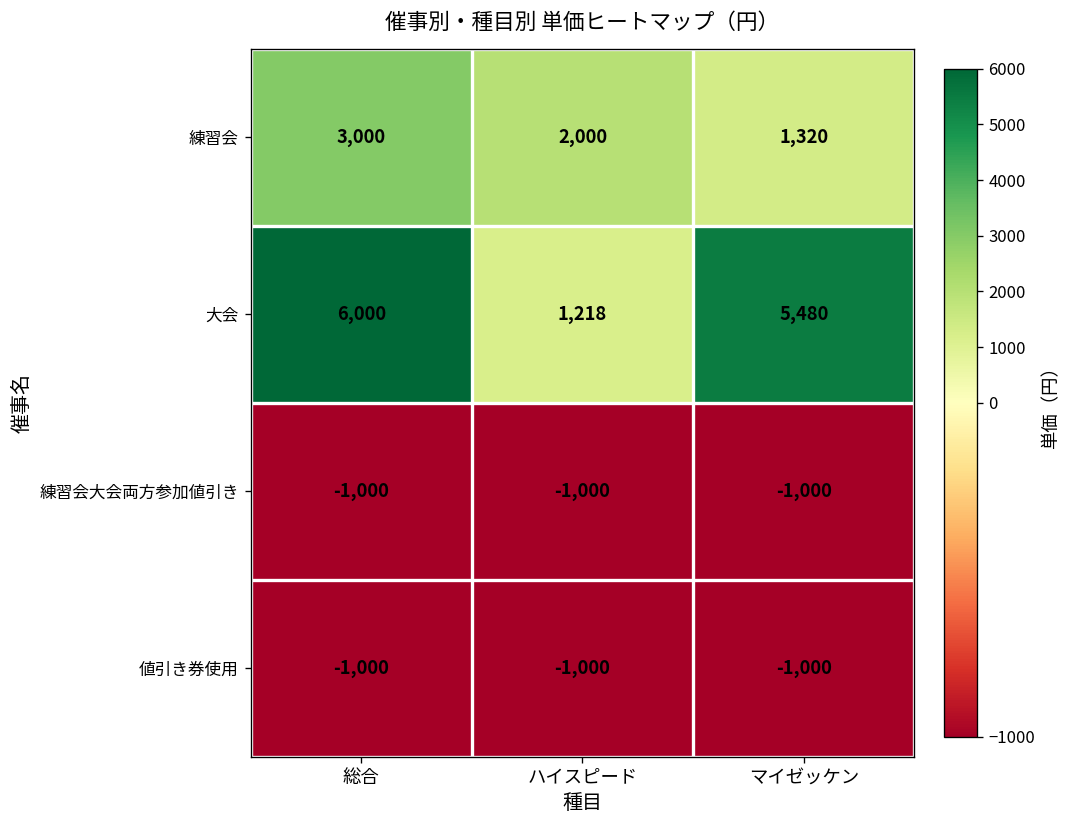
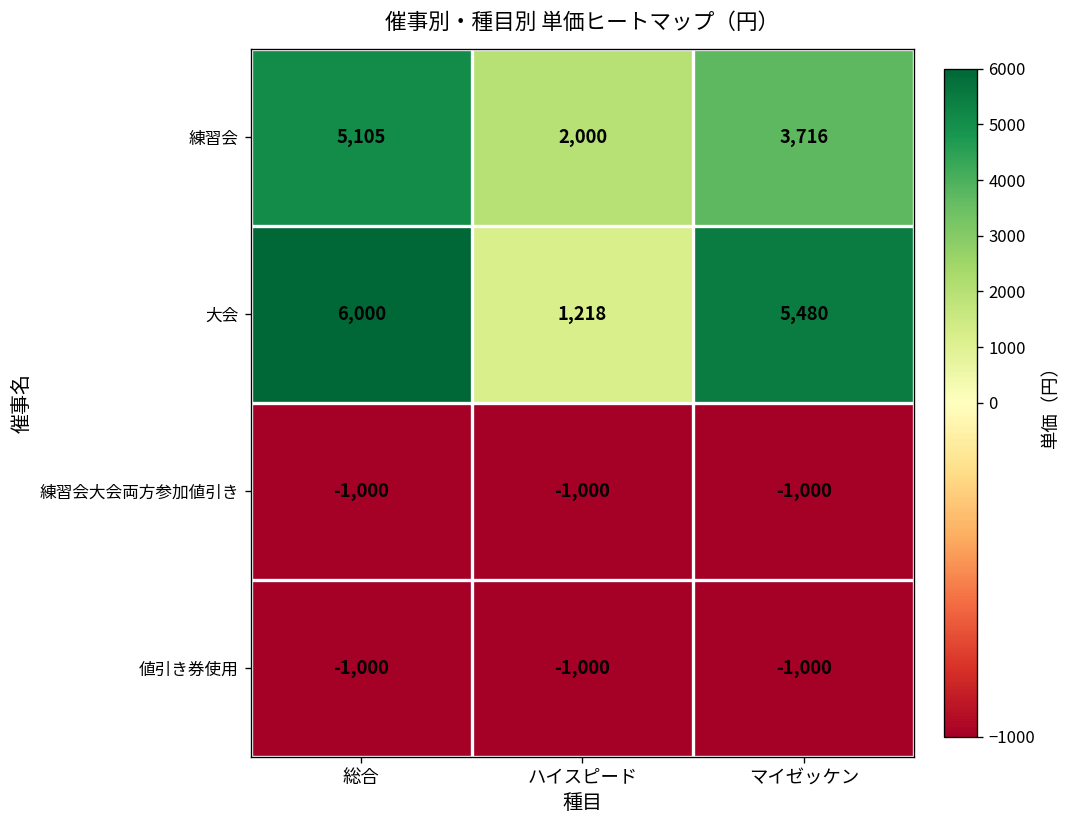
  {
    "練習会": {
-     "総合": "3,000",
+     "総合": "5,105",
      "ハイスピード": "2,000",
-     "マイゼッケン": "1,320"
+     "マイゼッケン": "3,716"
    },
    "大会": {
      "総合": "6,000",
      "ハイスピード": "1,218",
      "マイゼッケン": "5,480"
    },
    "練習会大会両方参加値引き": {
      "総合": "-1,000",
      "ハイスピード": "-1,000",
      "マイゼッケン": "-1,000"
    },
    "値引き券使用": {
      "総合": "-1,000",
      "ハイスピード": "-1,000",
      "マイゼッケン": "-1,000"
    }
  }
